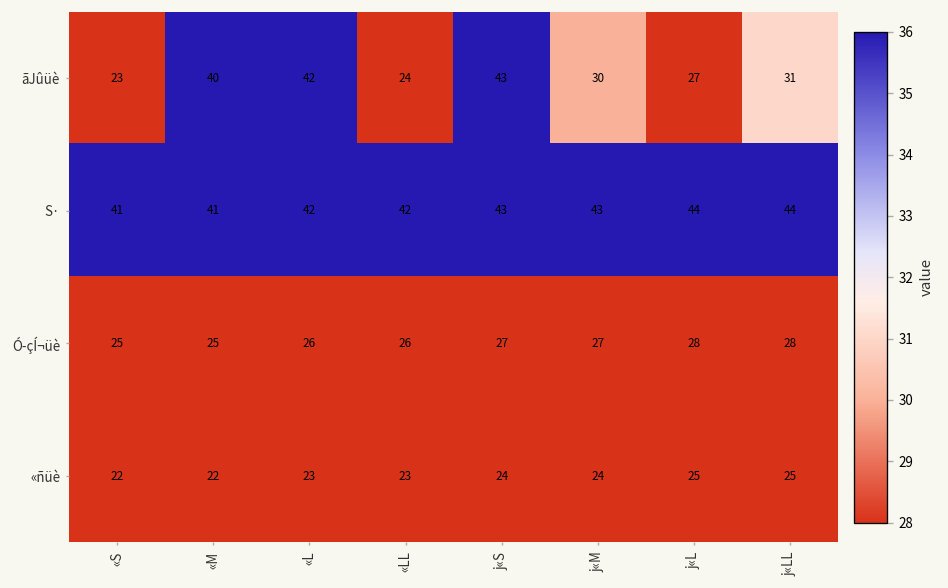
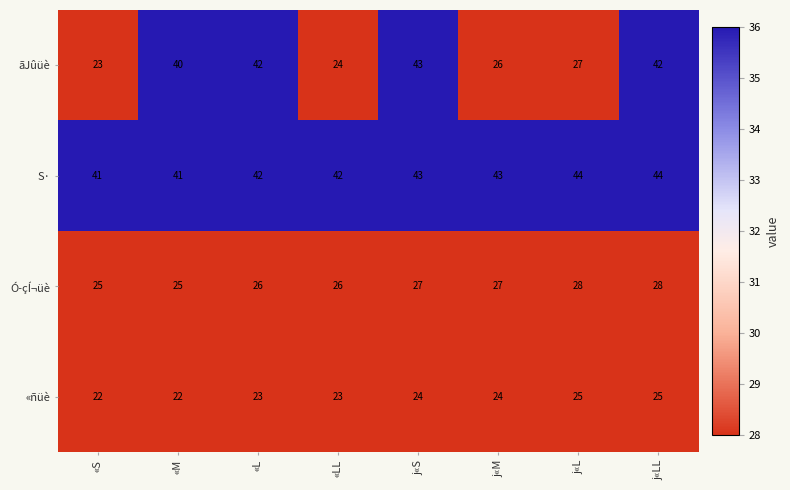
  {
    "ãJûüè": {
      "«S": 23,
      "«M": 40,
      "«L": 42,
      "«LL": 24,
      "j«S": 43,
-     "j«M": 30,
+     "j«M": 26,
      "j«L": 27,
-     "j«LL": 31
+     "j«LL": 42
    },
    "S·": {
      "«S": 41,
      "«M": 41,
      "«L": 42,
      "«LL": 42,
      "j«S": 43,
      "j«M": 43,
      "j«L": 44,
      "j«LL": 44
    },
    "Ó­çÍ¬üè": {
      "«S": 25,
      "«M": 25,
      "«L": 26,
      "«LL": 26,
      "j«S": 27,
      "j«M": 27,
      "j«L": 28,
      "j«LL": 28
    },
    "«ñüè": {
      "«S": 22,
      "«M": 22,
      "«L": 23,
      "«LL": 23,
      "j«S": 24,
      "j«M": 24,
      "j«L": 25,
      "j«LL": 25
    }
  }
